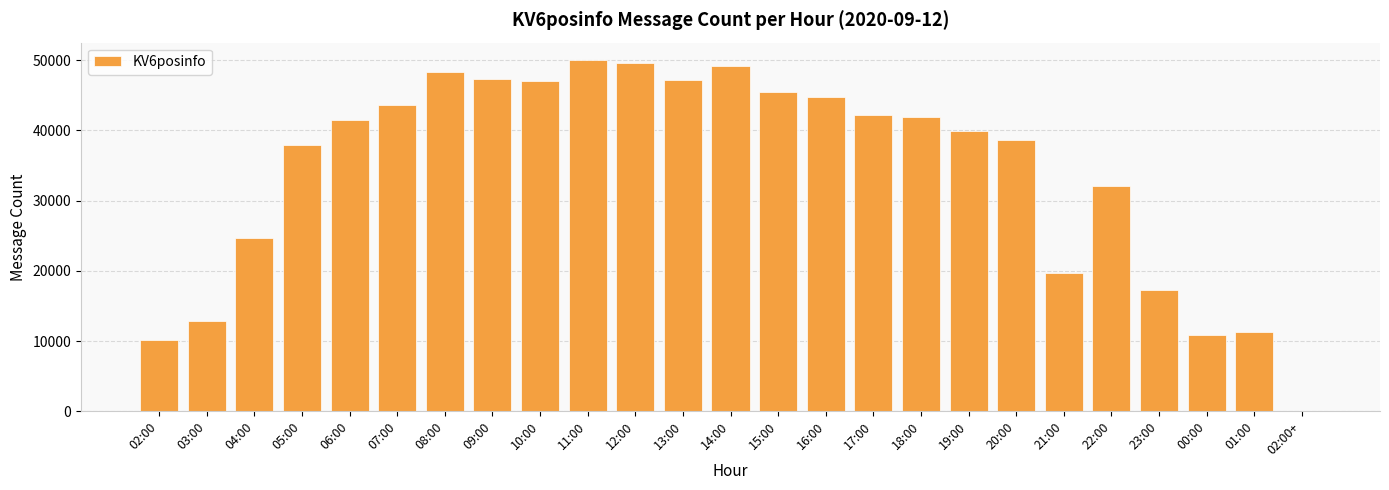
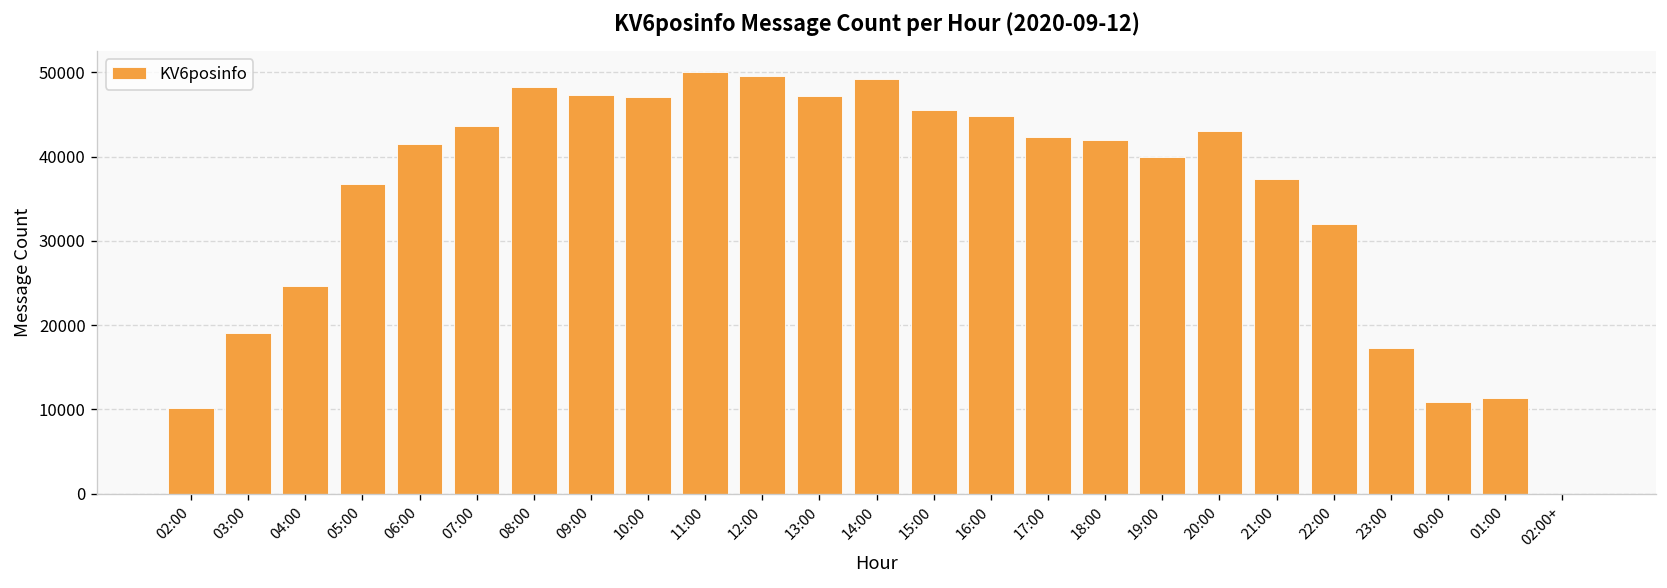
  {
    "02:00": 10000,
-   "03:00": 13000,
+   "03:00": 19000,
    "04:00": 25000,
-   "05:00": 38000,
+   "05:00": 37000,
    "06:00": 41000,
    "07:00": 44000,
    "08:00": 48000,
    "09:00": 47000,
    "10:00": 47000,
    "11:00": 50000,
    "12:00": 50000,
    "13:00": 47000,
    "14:00": 49000,
    "15:00": 45000,
    "16:00": 45000,
    "17:00": 42000,
    "18:00": 42000,
    "19:00": 40000,
-   "20:00": 39000,
-   "21:00": 20000,
+   "20:00": 43000,
+   "21:00": 37000,
    "22:00": 32000,
    "23:00": 17000,
    "00:00": 11000,
    "01:00": 11000
  }
